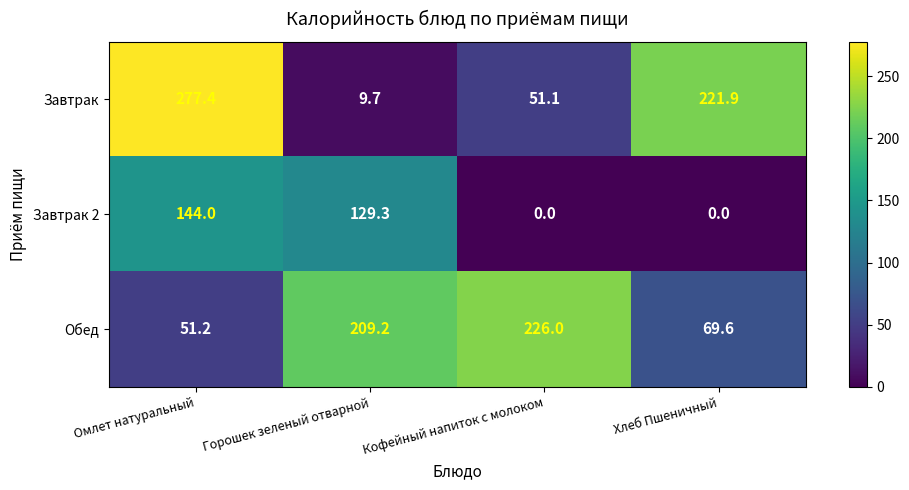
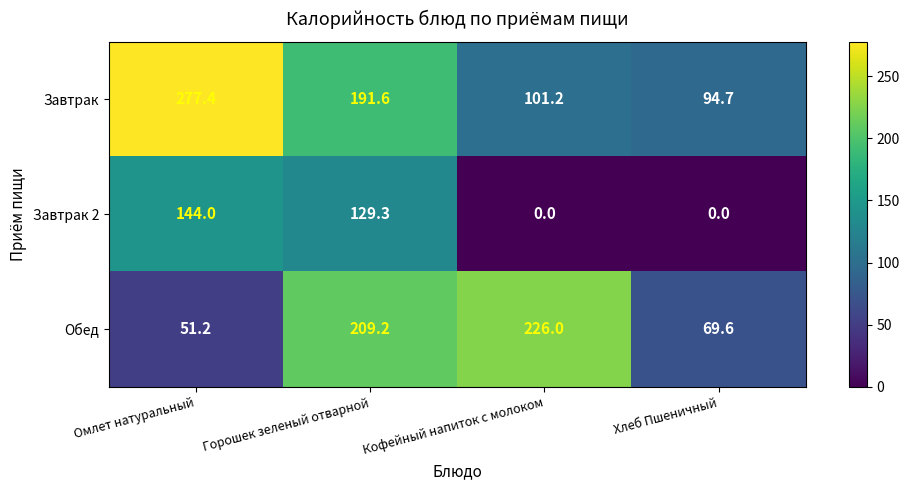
  {
    "Завтрак": {
-     "Горошек зеленый отварной": 9.7,
-     "Кофейный напиток с молоком": 51.1,
-     "Хлеб Пшеничный": 221.9
+     "Горошек зеленый отварной": 191.6,
+     "Кофейный напиток с молоком": 101.2,
+     "Хлеб Пшеничный": 94.7
    },
    "Завтрак 2": {
      "Омлет натуральный": 144.0,
      "Горошек зеленый отварной": 129.3,
      "Кофейный напиток с молоком": 0.0,
      "Хлеб Пшеничный": 0.0
    },
    "Обед": {
      "Омлет натуральный": 51.2,
      "Горошек зеленый отварной": 209.2,
      "Кофейный напиток с молоком": 226.0,
      "Хлеб Пшеничный": 69.6
    }
  }
